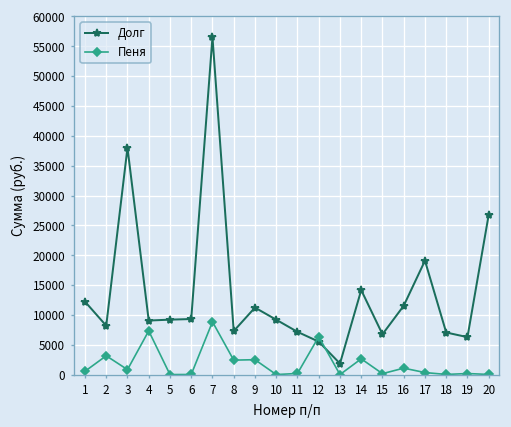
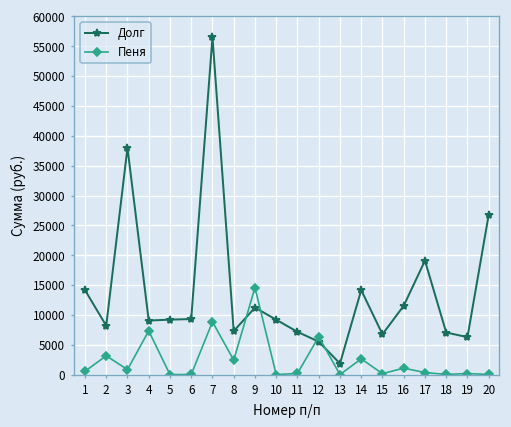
  {
    "Долг": {
-     "1": 12000,
+     "1": 14000,
      "2": 8000,
      "3": 38000,
      "4": 9000,
      "5": 9000,
      "6": 9000,
      "7": 57000,
      "8": 7000,
      "9": 11000,
      "10": 9000,
      "11": 7000,
      "12": 6000,
      "13": 2000,
      "14": 14000,
      "15": 7000,
      "16": 12000,
      "17": 19000,
      "18": 7000,
      "19": 6000,
      "20": 27000
    },
    "Пеня": {
      "1": 1000,
      "2": 3000,
      "3": 1000,
      "4": 7000,
      "5": 0,
      "6": 0,
      "7": 9000,
      "8": 2000,
-     "9": 2000,
+     "9": 15000,
      "10": 0,
      "11": 0,
      "12": 6000,
      "13": 0,
      "14": 3000,
      "15": 0,
      "16": 1000,
      "17": 0,
      "18": 0,
      "19": 0,
      "20": 0
    }
  }
